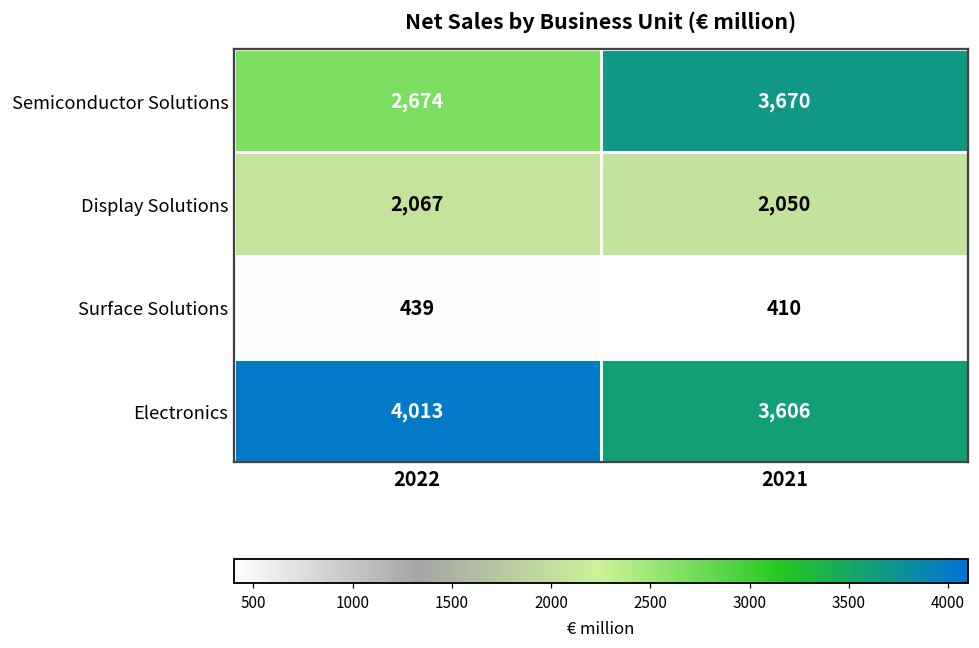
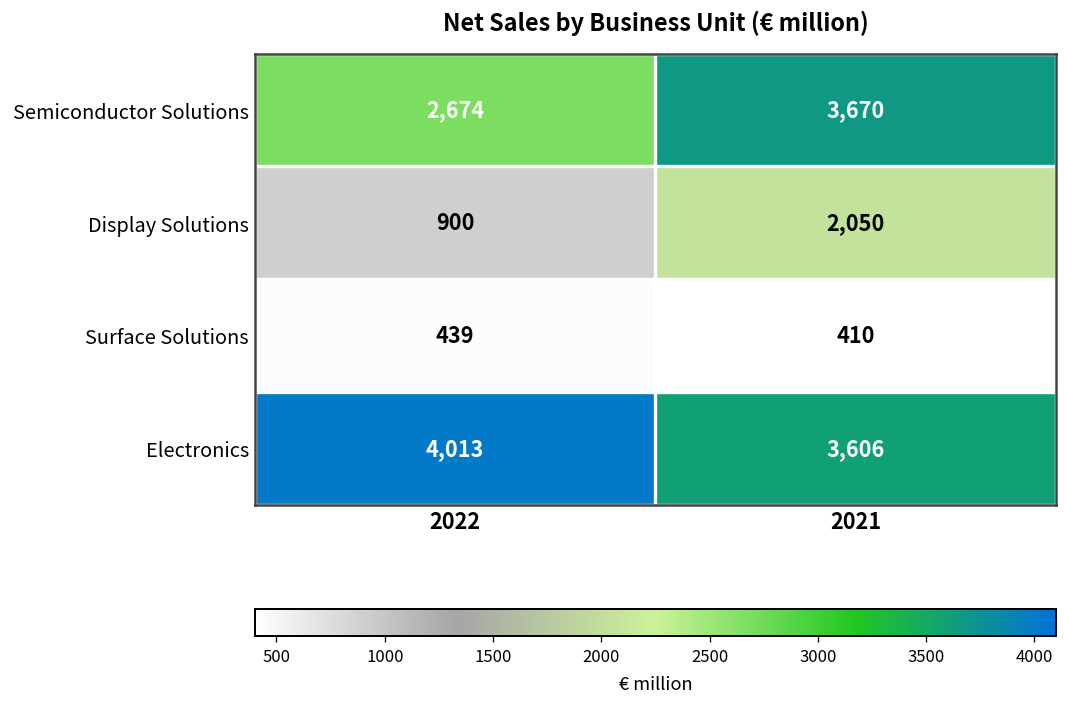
  {
    "Semiconductor Solutions": {
      "2022": "2,674",
      "2021": "3,670"
    },
    "Display Solutions": {
-     "2022": "2,067",
+     "2022": "900",
      "2021": "2,050"
    },
    "Surface Solutions": {
      "2022": "439",
      "2021": "410"
    },
    "Electronics": {
      "2022": "4,013",
      "2021": "3,606"
    }
  }
